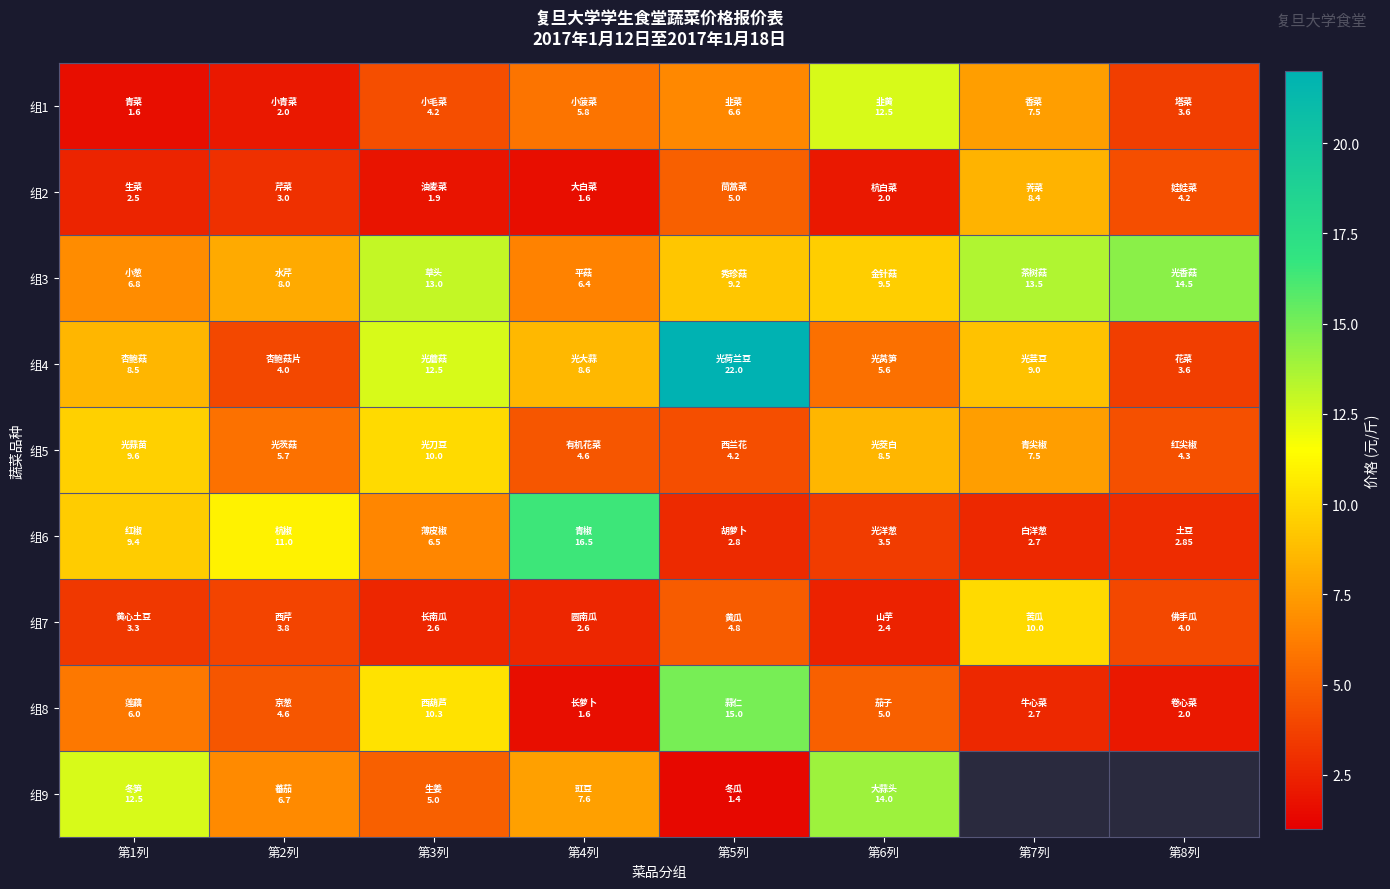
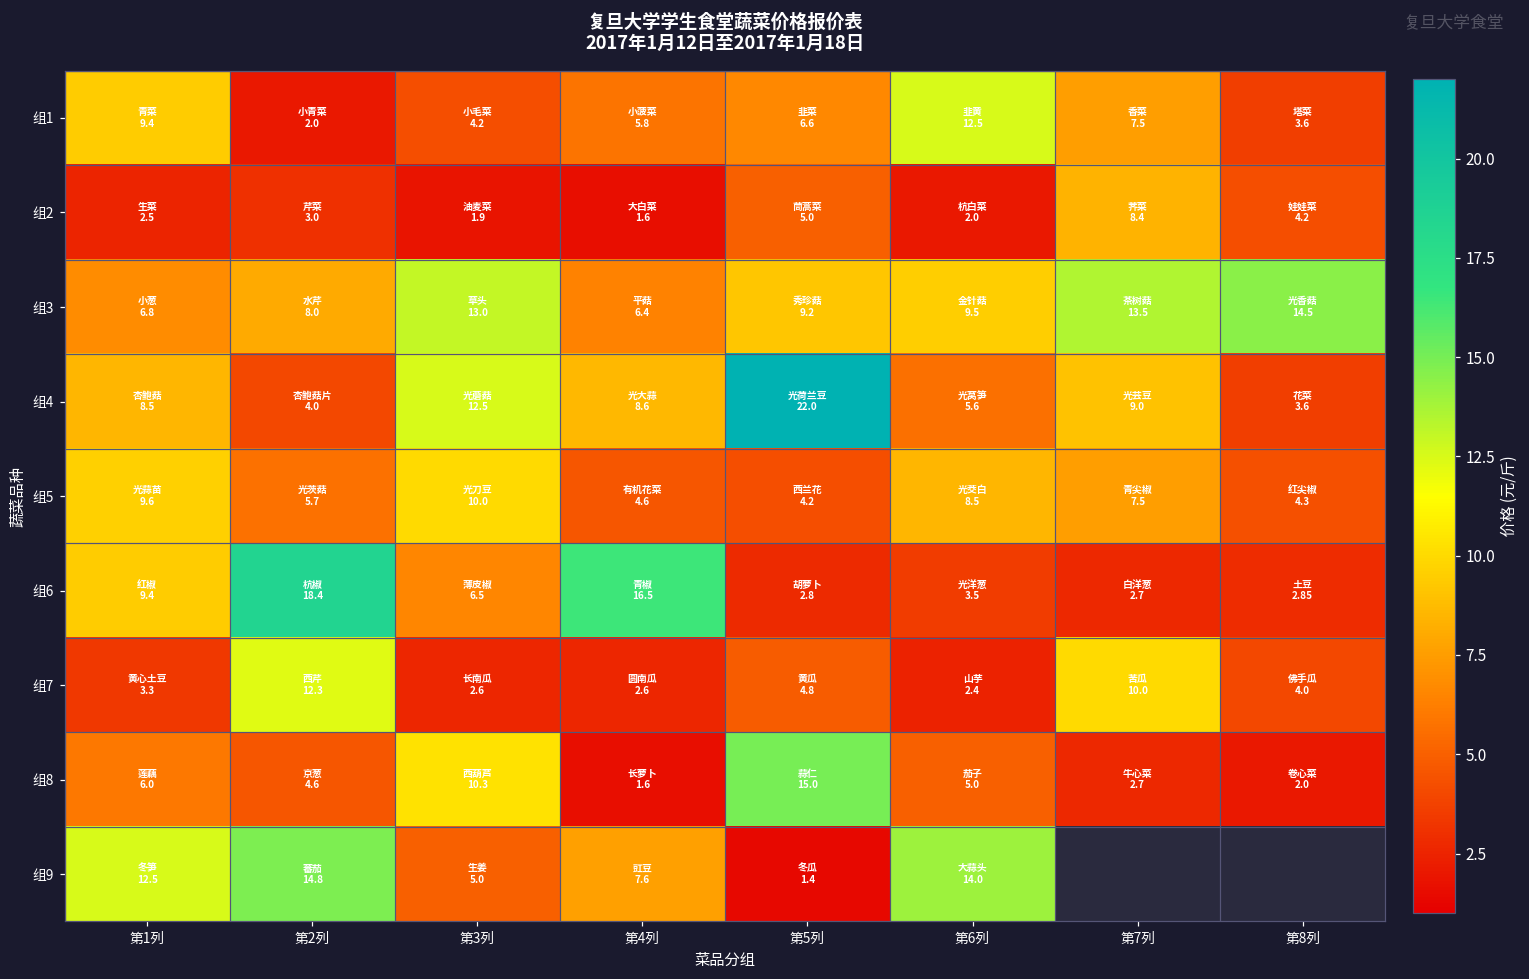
  {
    "组1": {
-     "第1列": 1.6,
+     "第1列": 9.4,
      "第2列": 2.0,
      "第3列": 4.2,
      "第4列": 5.8,
      "第5列": 6.6,
      "第6列": 12.5,
      "第7列": 7.5,
      "第8列": 3.6
    },
    "组2": {
      "第1列": 2.5,
      "第2列": 3.0,
      "第3列": 1.9,
      "第4列": 1.6,
      "第5列": 5.0,
      "第6列": 2.0,
      "第7列": 8.4,
      "第8列": 4.2
    },
    "组3": {
      "第1列": 6.8,
      "第2列": 8.0,
      "第3列": 13.0,
      "第4列": 6.4,
      "第5列": 9.2,
      "第6列": 9.5,
      "第7列": 13.5,
      "第8列": 14.5
    },
    "组4": {
      "第1列": 8.5,
      "第2列": 4.0,
      "第3列": 12.5,
      "第4列": 8.6,
      "第5列": 22.0,
      "第6列": 5.6,
      "第7列": 9.0,
      "第8列": 3.6
    },
    "组5": {
      "第1列": 9.6,
      "第2列": 5.7,
      "第3列": 10.0,
      "第4列": 4.6,
      "第5列": 4.2,
      "第6列": 8.5,
      "第7列": 7.5,
      "第8列": 4.3
    },
    "组6": {
      "第1列": 9.4,
-     "第2列": 11.0,
+     "第2列": 18.4,
      "第3列": 6.5,
      "第4列": 16.5,
      "第5列": 2.8,
      "第6列": 3.5,
      "第7列": 2.7,
      "第8列": 2.85
    },
    "组7": {
      "第1列": 3.3,
-     "第2列": 3.8,
+     "第2列": 12.3,
      "第3列": 2.6,
      "第4列": 2.6,
      "第5列": 4.8,
      "第6列": 2.4,
      "第7列": 10.0,
      "第8列": 4.0
    },
    "组8": {
      "第1列": 6.0,
      "第2列": 4.6,
      "第3列": 10.3,
      "第4列": 1.6,
      "第5列": 15.0,
      "第6列": 5.0,
      "第7列": 2.7,
      "第8列": 2.0
    },
    "组9": {
      "第1列": 12.5,
-     "第2列": 6.7,
+     "第2列": 14.8,
      "第3列": 5.0,
      "第4列": 7.6,
      "第5列": 1.4,
      "第6列": 14.0
    }
  }
